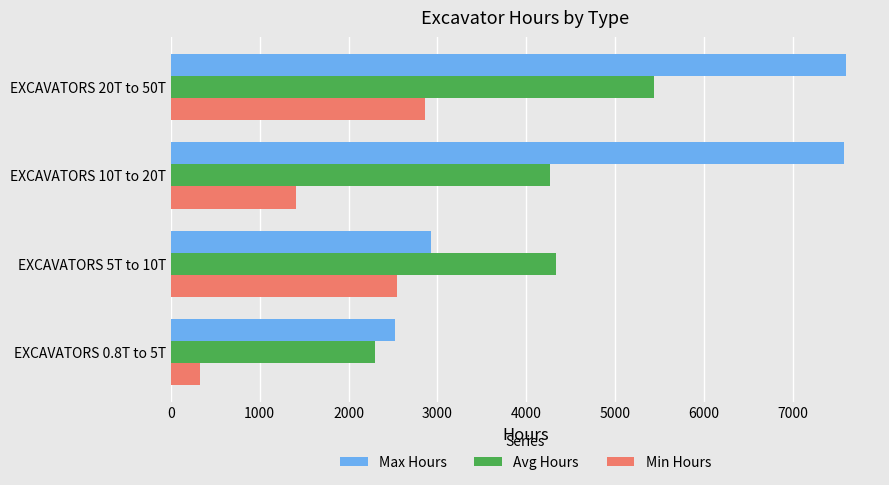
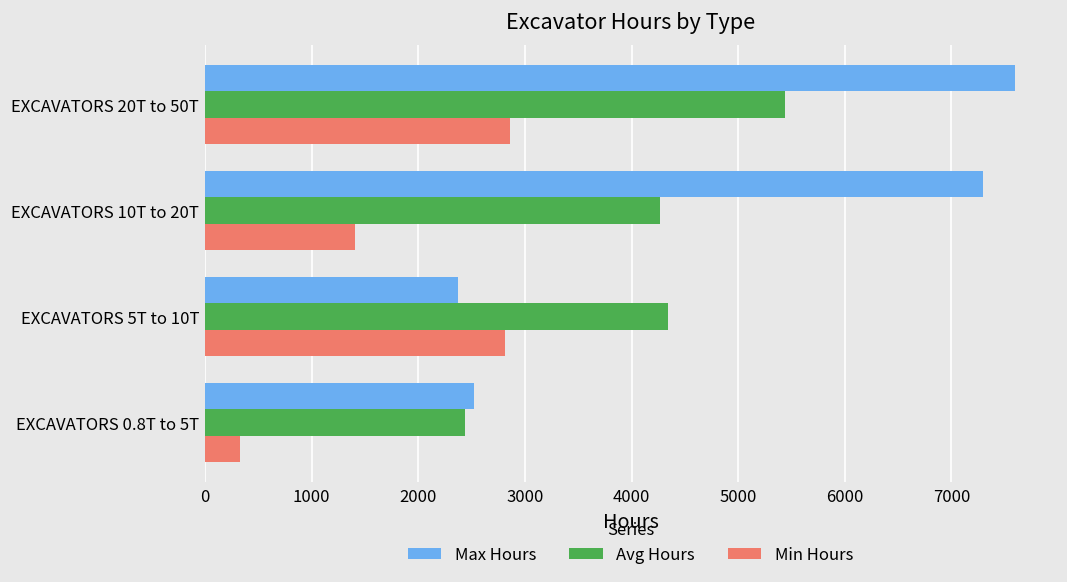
  {
    "Max Hours": {
      "EXCAVATORS 20T to 50T": 7600,
-     "EXCAVATORS 10T to 20T": 7600,
-     "EXCAVATORS 5T to 10T": 2900,
+     "EXCAVATORS 10T to 20T": 7300,
+     "EXCAVATORS 5T to 10T": 2400,
      "EXCAVATORS 0.8T to 5T": 2500
    },
    "Avg Hours": {
      "EXCAVATORS 20T to 50T": 5400,
      "EXCAVATORS 10T to 20T": 4300,
      "EXCAVATORS 5T to 10T": 4300,
-     "EXCAVATORS 0.8T to 5T": 2300
+     "EXCAVATORS 0.8T to 5T": 2400
    },
    "Min Hours": {
      "EXCAVATORS 20T to 50T": 2900,
      "EXCAVATORS 10T to 20T": 1400,
-     "EXCAVATORS 5T to 10T": 2500,
+     "EXCAVATORS 5T to 10T": 2800,
      "EXCAVATORS 0.8T to 5T": 300
    }
  }
